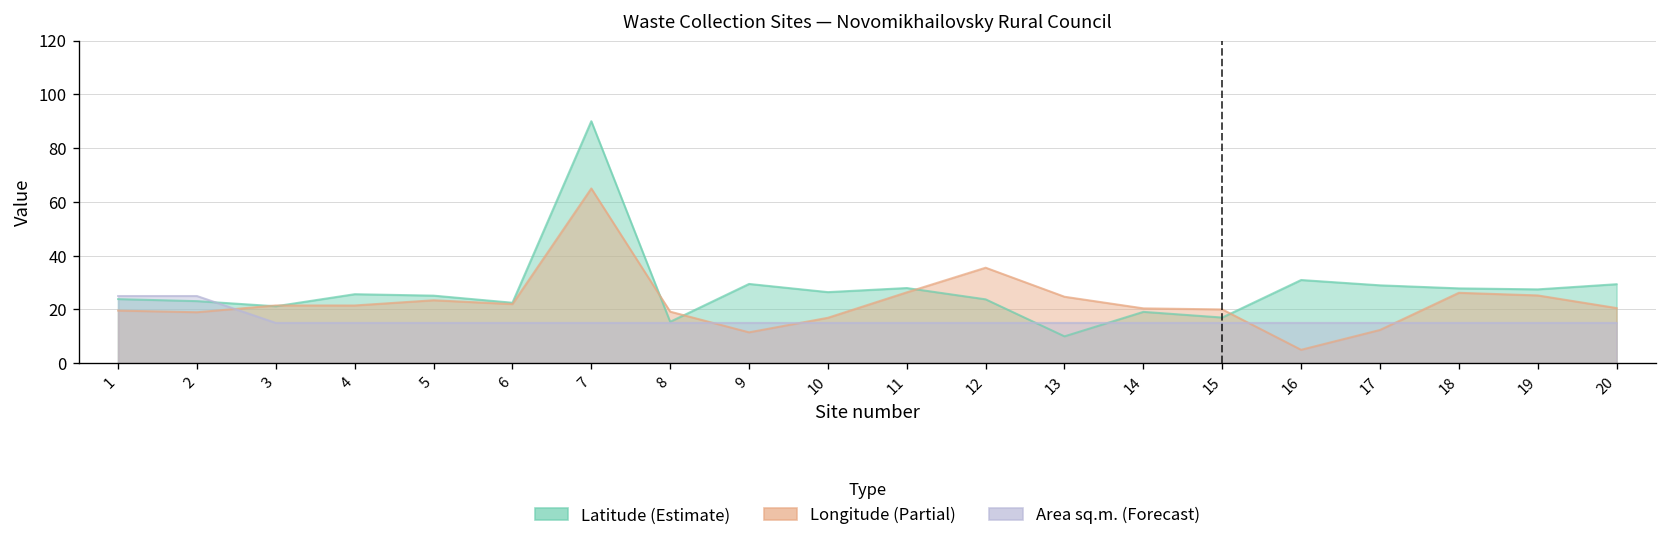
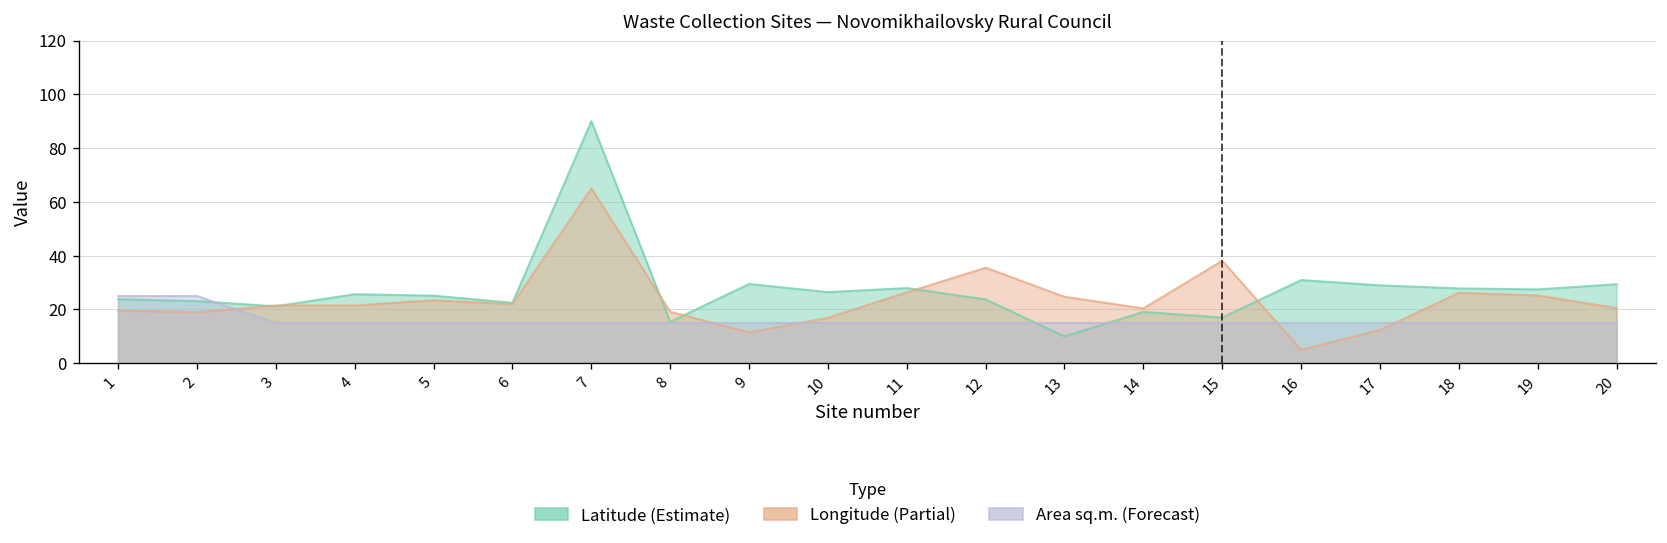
  {
    "Longitude (Partial)": {
      "1": 20,
      "2": 19,
      "4": 21,
      "5": 23,
      "7": 65,
      "8": 19,
      "9": 11,
      "10": 17,
      "11": 26,
      "12": 36,
      "13": 25,
      "14": 20,
-     "15": 20,
+     "15": 38,
      "16": 5,
      "17": 12,
      "18": 26,
      "19": 25,
      "20": 21
    }
  }
